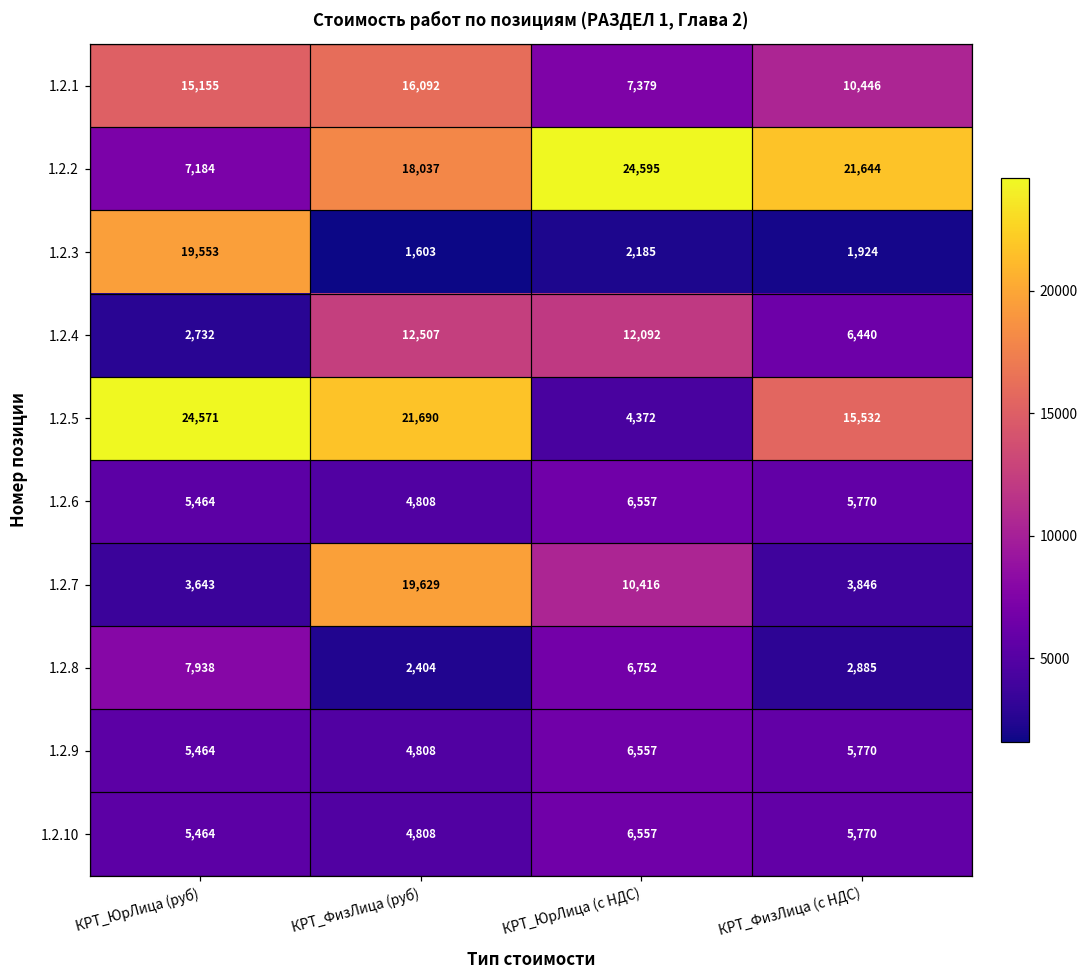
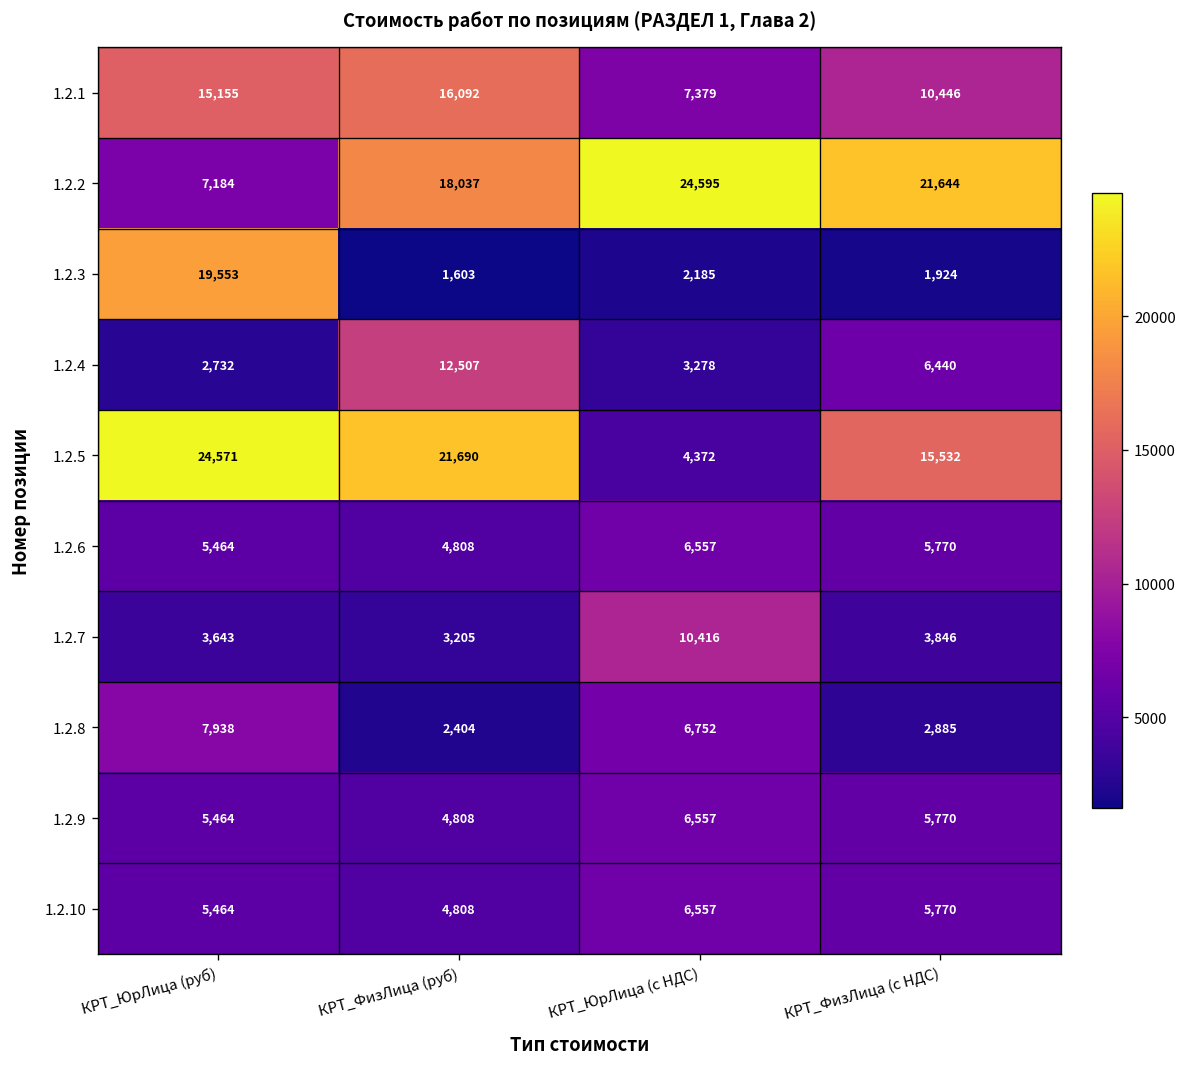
  {
    "1.2.1": {
      "КРТ_ЮрЛица (руб)": "15,155",
      "КРТ_ФизЛица (руб)": "16,092",
      "КРТ_ЮрЛица (с НДС)": "7,379",
      "КРТ_ФизЛица (с НДС)": "10,446"
    },
    "1.2.2": {
      "КРТ_ЮрЛица (руб)": "7,184",
      "КРТ_ФизЛица (руб)": "18,037",
      "КРТ_ЮрЛица (с НДС)": "24,595",
      "КРТ_ФизЛица (с НДС)": "21,644"
    },
    "1.2.3": {
      "КРТ_ЮрЛица (руб)": "19,553",
      "КРТ_ФизЛица (руб)": "1,603",
      "КРТ_ЮрЛица (с НДС)": "2,185",
      "КРТ_ФизЛица (с НДС)": "1,924"
    },
    "1.2.4": {
      "КРТ_ЮрЛица (руб)": "2,732",
      "КРТ_ФизЛица (руб)": "12,507",
-     "КРТ_ЮрЛица (с НДС)": "12,092",
+     "КРТ_ЮрЛица (с НДС)": "3,278",
      "КРТ_ФизЛица (с НДС)": "6,440"
    },
    "1.2.5": {
      "КРТ_ЮрЛица (руб)": "24,571",
      "КРТ_ФизЛица (руб)": "21,690",
      "КРТ_ЮрЛица (с НДС)": "4,372",
      "КРТ_ФизЛица (с НДС)": "15,532"
    },
    "1.2.6": {
      "КРТ_ЮрЛица (руб)": "5,464",
      "КРТ_ФизЛица (руб)": "4,808",
      "КРТ_ЮрЛица (с НДС)": "6,557",
      "КРТ_ФизЛица (с НДС)": "5,770"
    },
    "1.2.7": {
      "КРТ_ЮрЛица (руб)": "3,643",
-     "КРТ_ФизЛица (руб)": "19,629",
+     "КРТ_ФизЛица (руб)": "3,205",
      "КРТ_ЮрЛица (с НДС)": "10,416",
      "КРТ_ФизЛица (с НДС)": "3,846"
    },
    "1.2.8": {
      "КРТ_ЮрЛица (руб)": "7,938",
      "КРТ_ФизЛица (руб)": "2,404",
      "КРТ_ЮрЛица (с НДС)": "6,752",
      "КРТ_ФизЛица (с НДС)": "2,885"
    },
    "1.2.9": {
      "КРТ_ЮрЛица (руб)": "5,464",
      "КРТ_ФизЛица (руб)": "4,808",
      "КРТ_ЮрЛица (с НДС)": "6,557",
      "КРТ_ФизЛица (с НДС)": "5,770"
    },
    "1.2.10": {
      "КРТ_ЮрЛица (руб)": "5,464",
      "КРТ_ФизЛица (руб)": "4,808",
      "КРТ_ЮрЛица (с НДС)": "6,557",
      "КРТ_ФизЛица (с НДС)": "5,770"
    }
  }
